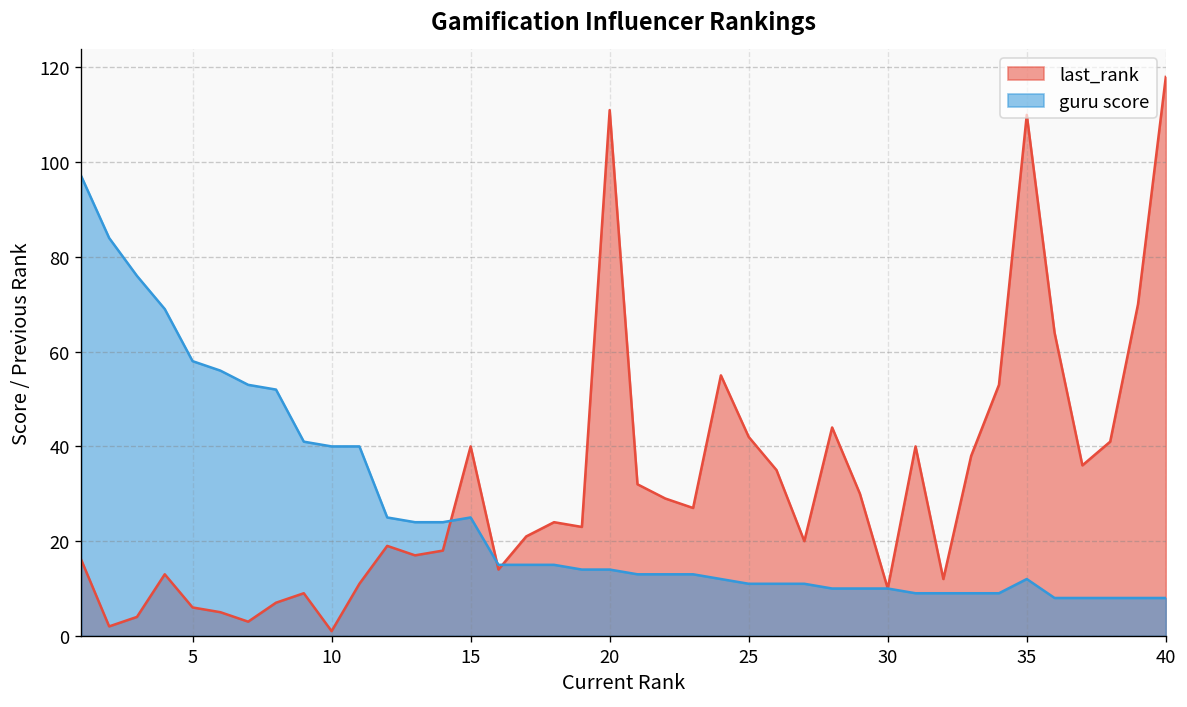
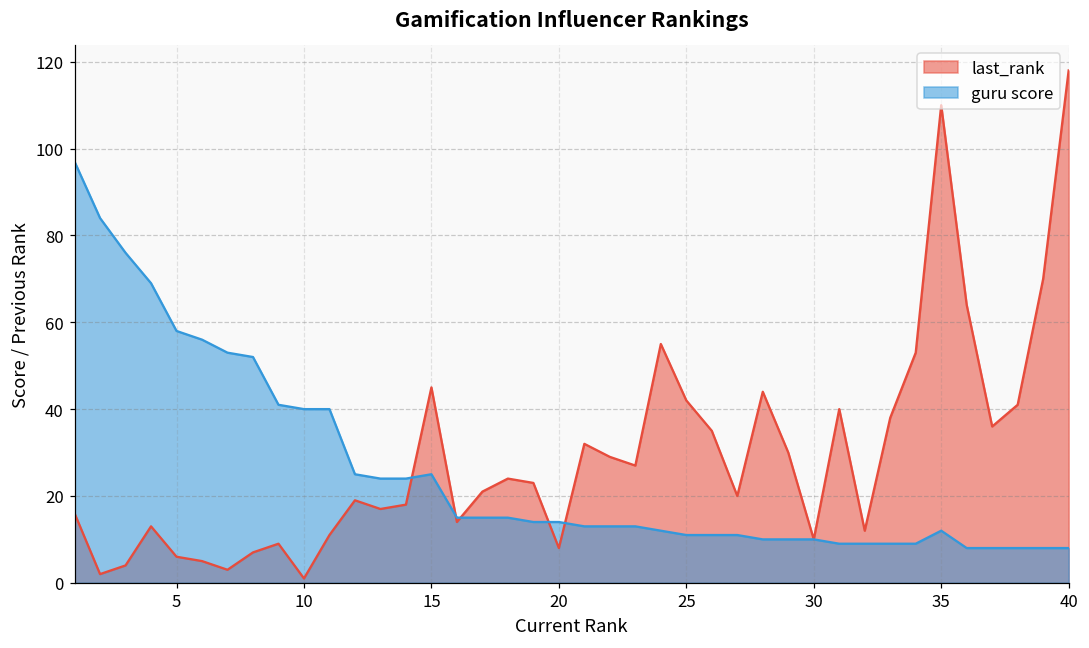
  {
    "last_rank": {
      "5": 6,
      "10": 1,
-     "15": 40,
-     "20": 111,
+     "15": 45,
+     "20": 8,
      "25": 42,
      "40": 118
    },
    "guru score": {
      "5": 58,
      "10": 40,
      "15": 25,
      "20": 14,
      "25": 11,
      "35": 12,
      "40": 8
    }
  }
